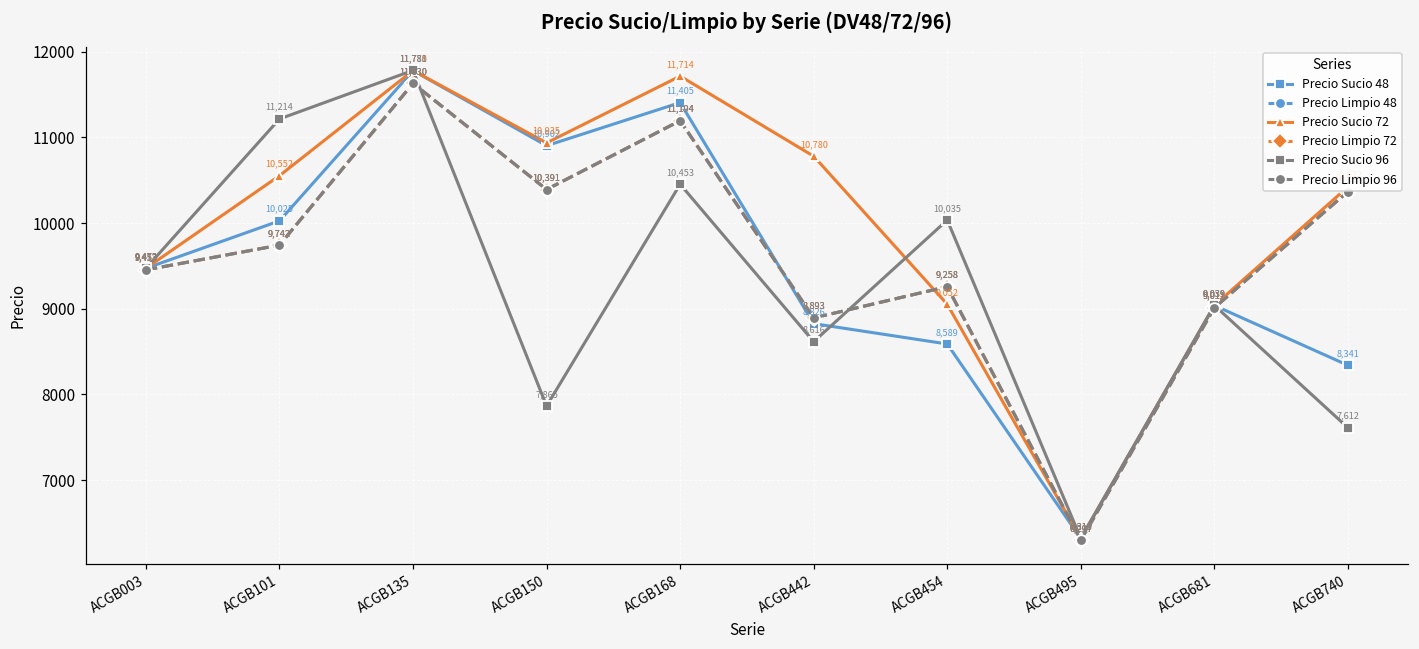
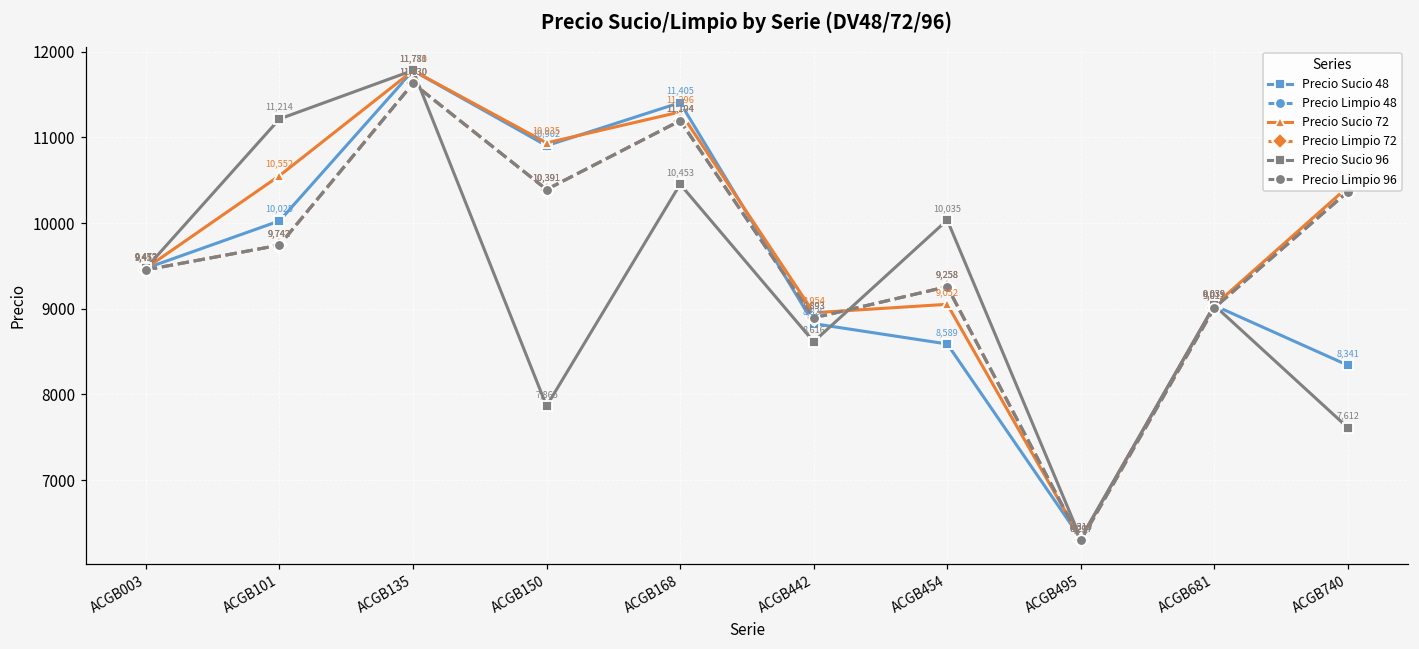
  {
    "Precio Sucio 48": {
      "ACGB101": "10,025",
      "ACGB168": "11,405",
      "ACGB454": "8,589",
      "ACGB740": "8,341"
    },
    "Precio Sucio 72": {
      "ACGB101": "10,552",
-     "ACGB168": "11,714",
-     "ACGB442": "10,780"
+     "ACGB168": "11,296",
+     "ACGB442": "8,954"
    }
  }
